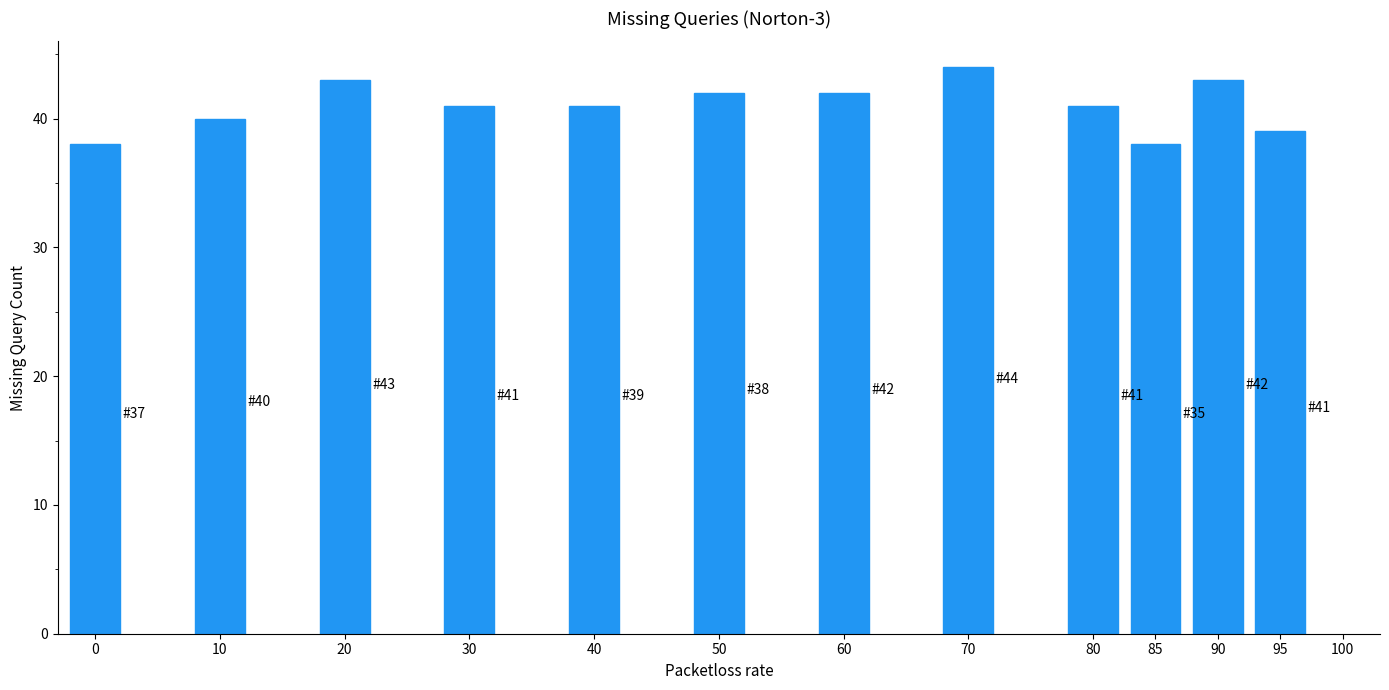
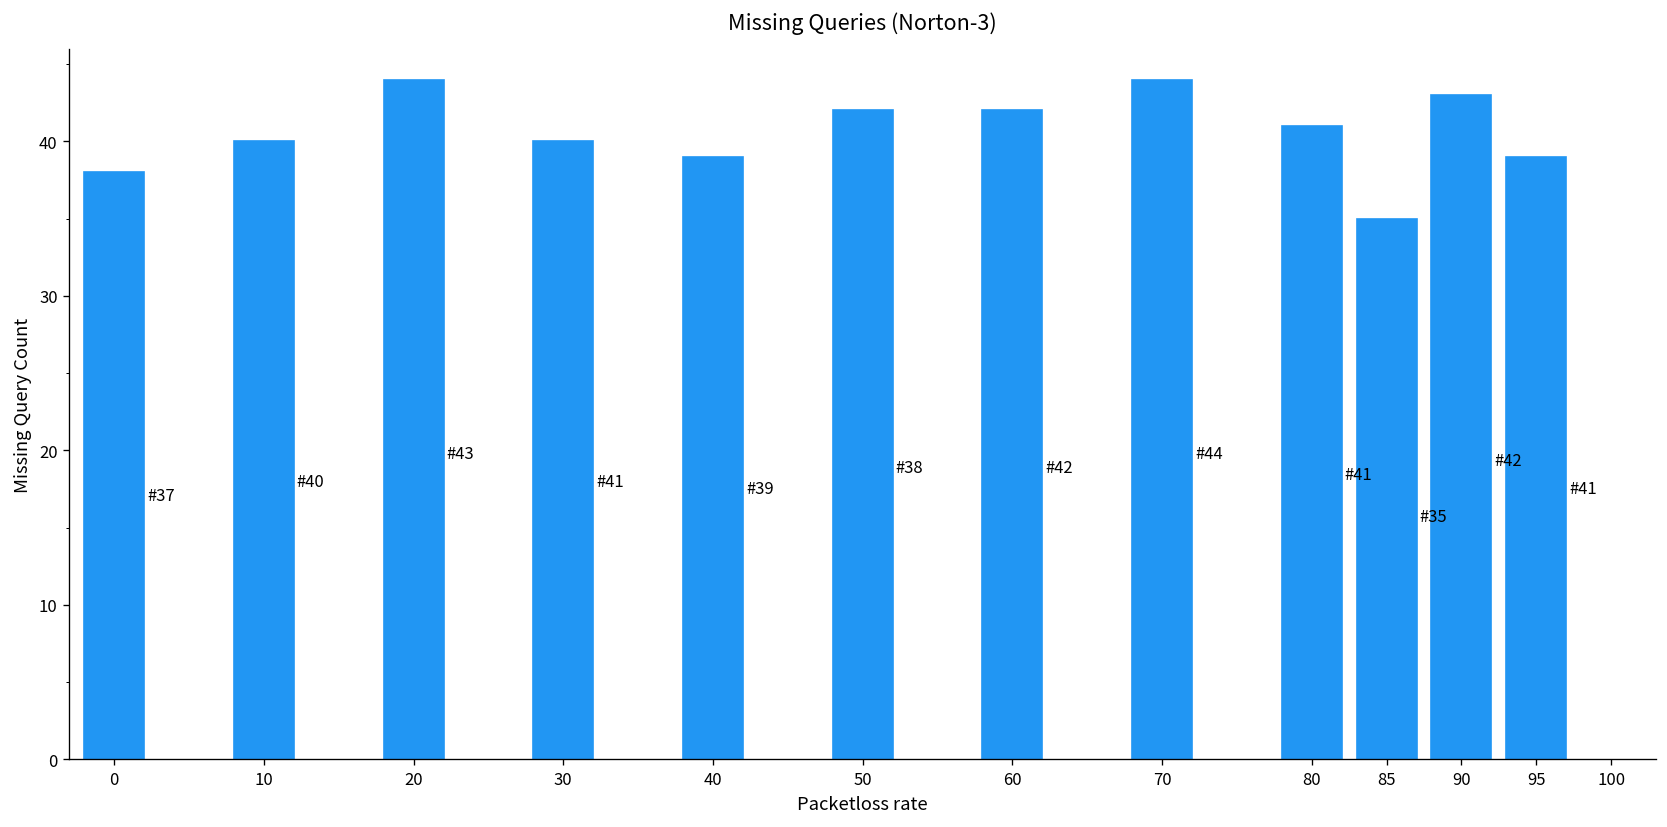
  {
    "0": 38,
    "10": 40,
-   "20": 43,
-   "30": 41,
-   "40": 41,
+   "20": 44,
+   "30": 40,
+   "40": 39,
    "50": 42,
    "60": 42,
    "70": 44,
    "80": 41,
-   "85": 38
+   "85": 35
  }
